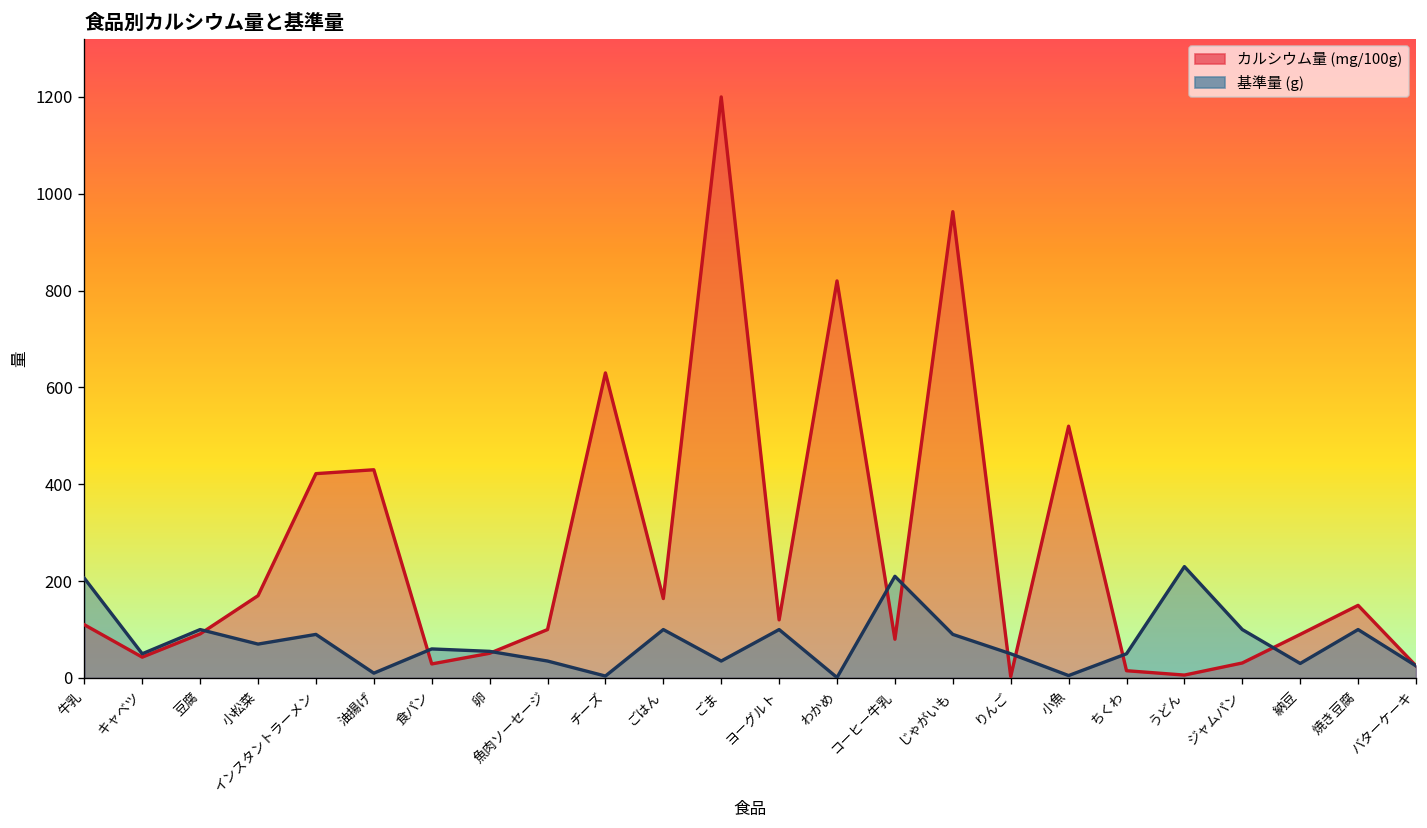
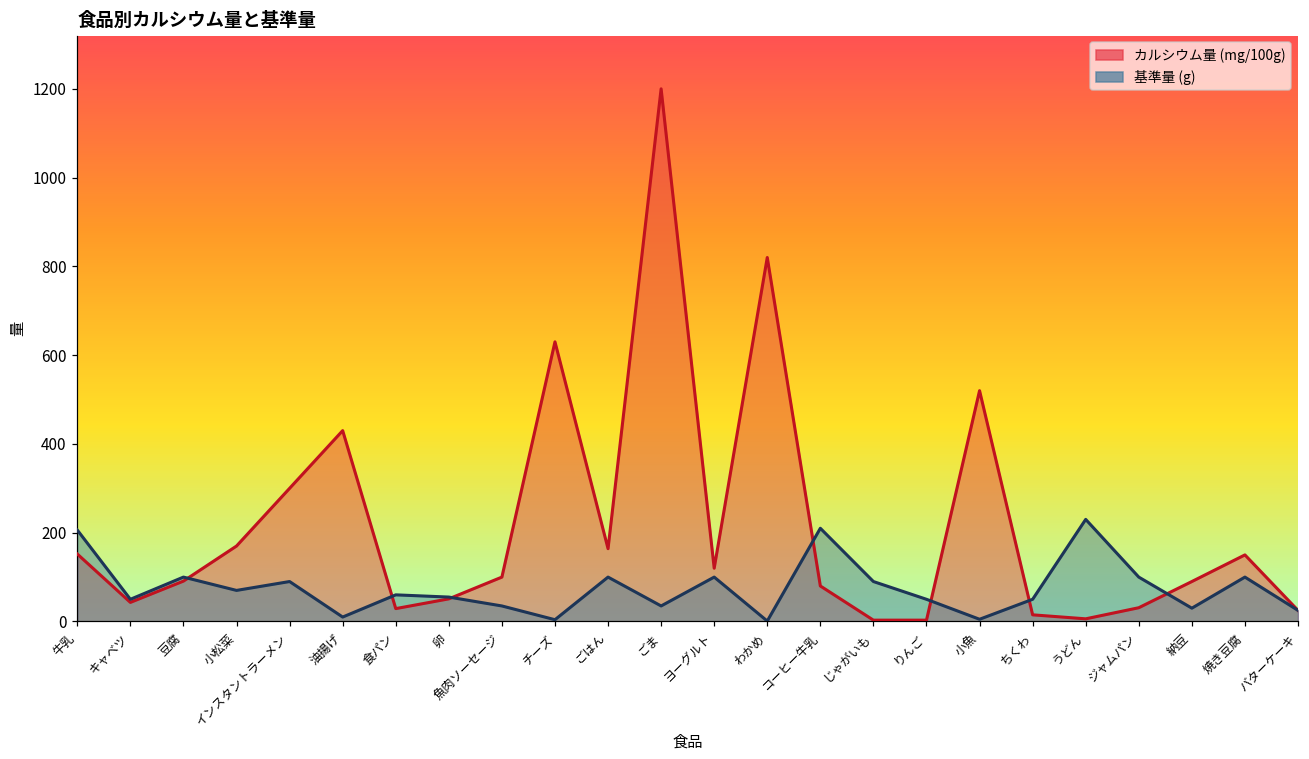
  {
    "カルシウム量 (mg/100g)": {
-     "牛乳": 110,
+     "牛乳": 150,
      "キャベツ": 40,
      "豆腐": 90,
      "小松菜": 170,
-     "インスタントラーメン": 420,
+     "インスタントラーメン": 300,
      "油揚げ": 430,
      "食パン": 30,
      "魚肉ソーセージ": 100,
      "チーズ": 630,
      "ごはん": 160,
      "ごま": 1200,
      "ヨーグルト": 120,
      "わかめ": 820,
      "コーヒー牛乳": 80,
-     "じゃがいも": 960,
+     "じゃがいも": 0,
      "りんご": 0,
      "小魚": 520,
      "ちくわ": 20,
      "うどん": 10,
      "ジャムパン": 30,
      "納豆": 90,
      "焼き豆腐": 150
    },
    "基準量 (g)": {
      "牛乳": 210,
      "キャベツ": 50,
      "豆腐": 100,
      "小松菜": 70,
      "インスタントラーメン": 90,
      "油揚げ": 10,
      "食パン": 60,
      "魚肉ソーセージ": 40,
      "チーズ": 0,
      "ごはん": 100,
      "ごま": 40,
      "ヨーグルト": 100,
      "わかめ": 0,
      "コーヒー牛乳": 210,
      "じゃがいも": 90,
      "りんご": 50,
      "小魚": 10,
      "ちくわ": 50,
      "うどん": 230,
      "ジャムパン": 100,
      "納豆": 30,
      "焼き豆腐": 100
    }
  }
